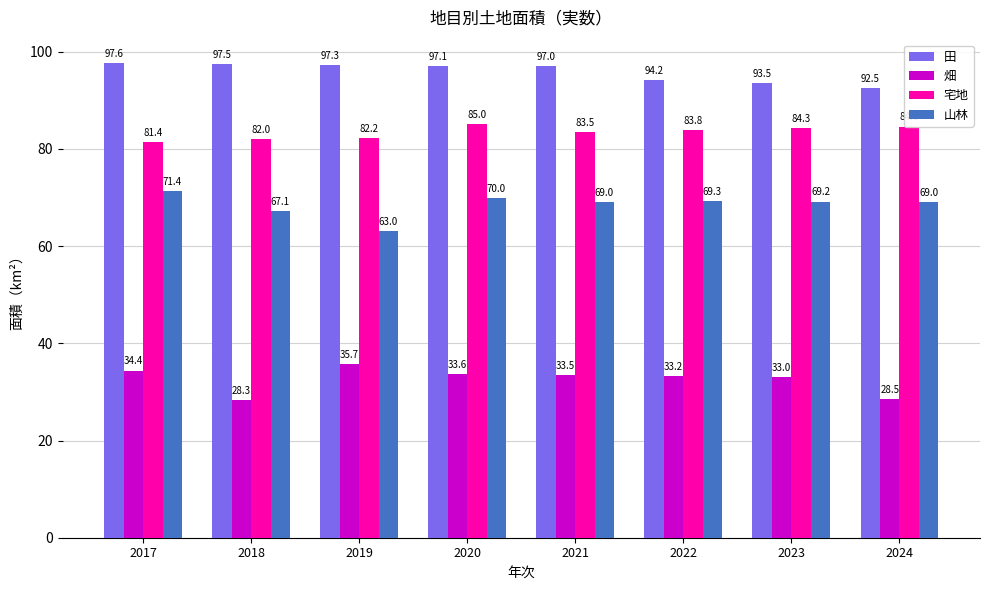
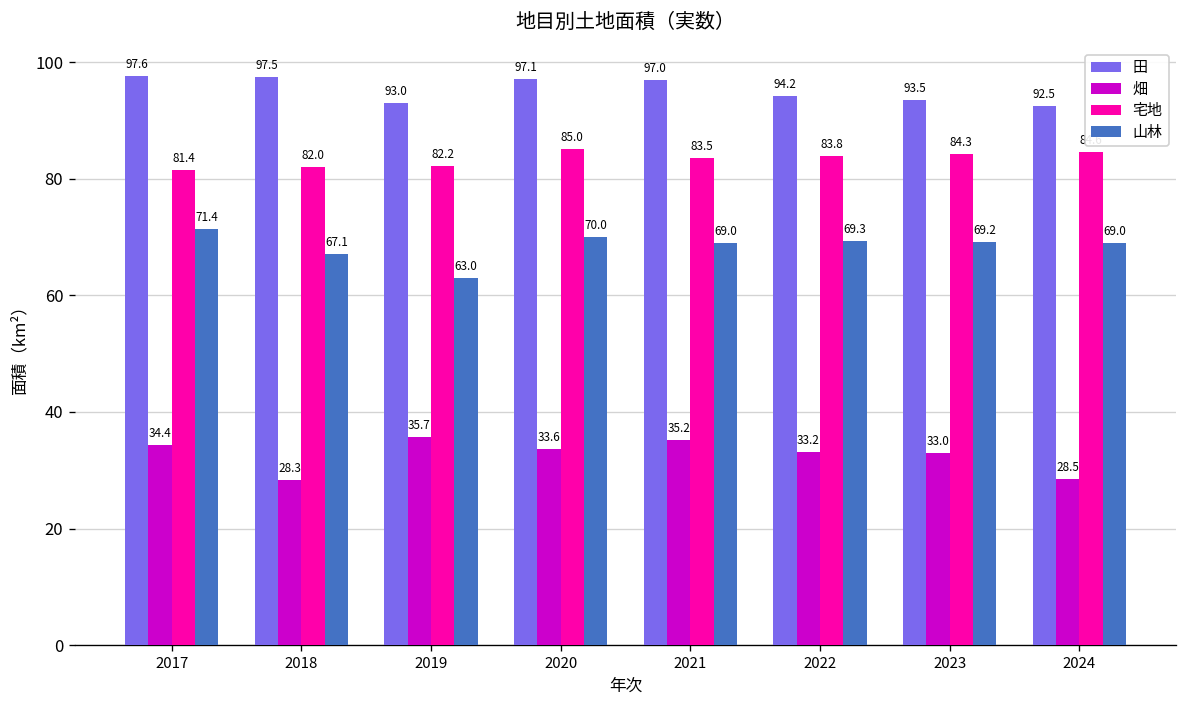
  {
    "田": {
      "2017": 97.6,
      "2018": 97.5,
-     "2019": 97.3,
+     "2019": 93.0,
      "2020": 97.1,
      "2021": 97.0,
      "2022": 94.2,
      "2023": 93.5,
      "2024": 92.5
    },
    "畑": {
      "2017": 34.4,
      "2018": 28.3,
      "2019": 35.7,
      "2020": 33.6,
-     "2021": 33.5,
+     "2021": 35.2,
      "2022": 33.2,
      "2023": 33.0,
      "2024": 28.5
    },
    "宅地": {
      "2017": 81.4,
      "2018": 82.0,
      "2019": 82.2,
      "2020": 85.0,
      "2021": 83.5,
      "2022": 83.8,
      "2023": 84.3
    },
    "山林": {
      "2017": 71.4,
      "2018": 67.1,
      "2019": 63.0,
      "2020": 70.0,
      "2021": 69.0,
      "2022": 69.3,
      "2023": 69.2,
      "2024": 69.0
    }
  }
